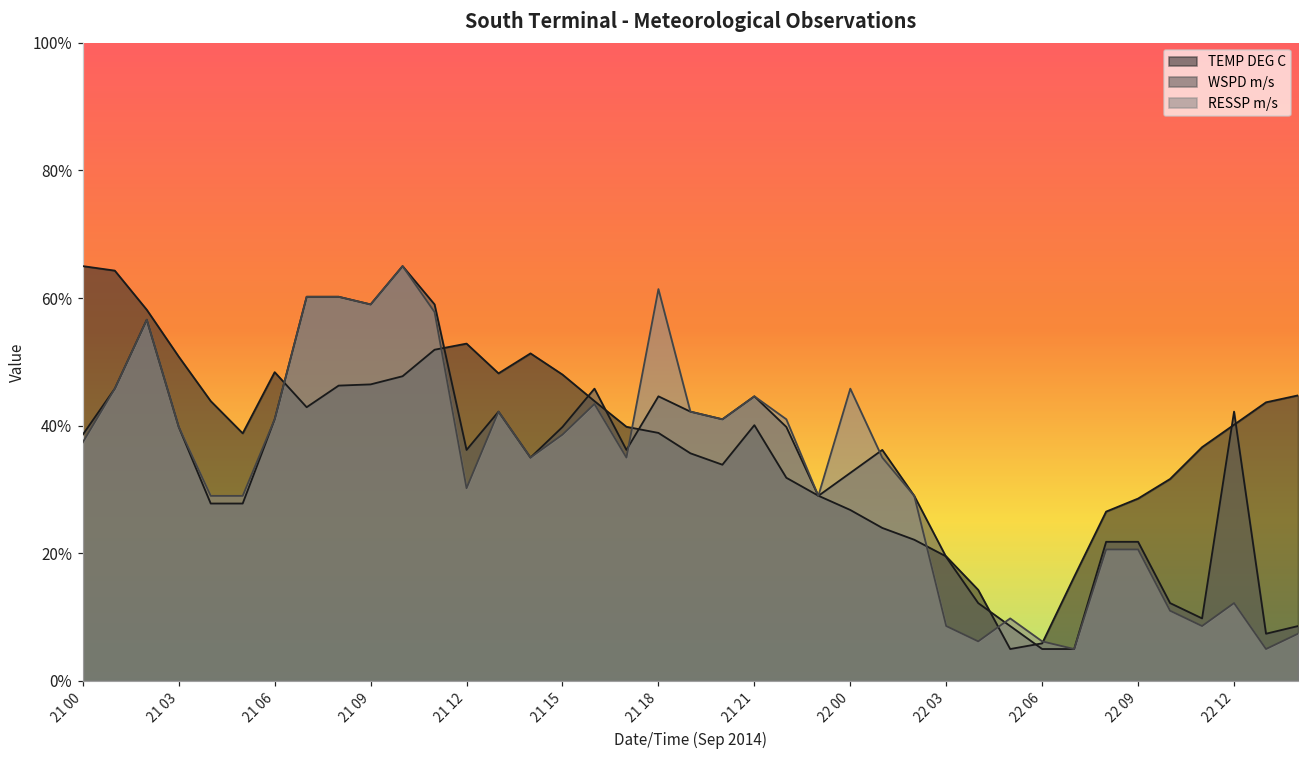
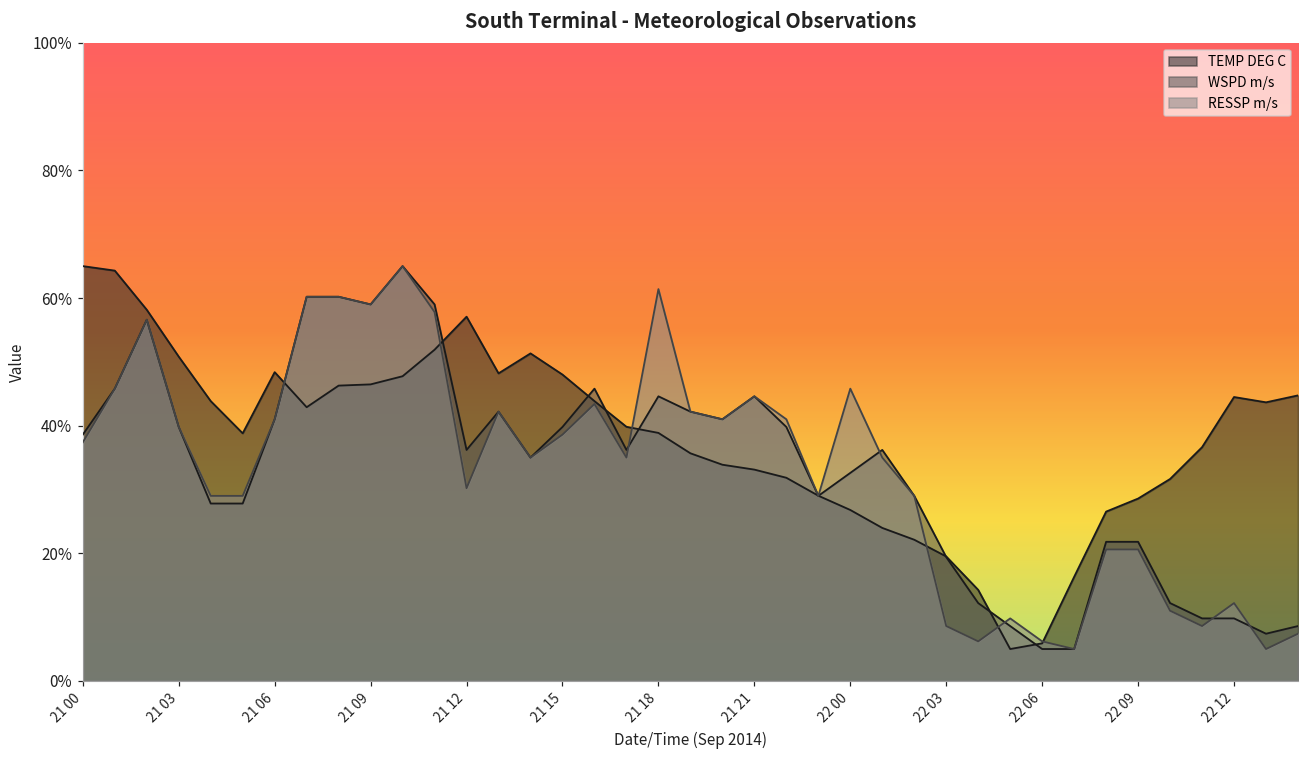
  {
    "TEMP DEG C": {
      "21 00": "65%",
      "21 03": "51%",
      "21 06": "48%",
      "21 09": "46%",
-     "21 12": "53%",
+     "21 12": "57%",
      "21 15": "48%",
      "21 18": "39%",
-     "21 21": "40%",
+     "21 21": "33%",
      "22 00": "27%",
      "22 09": "29%",
-     "22 12": "40%"
+     "22 12": "44%"
    },
    "WSPD m/s": {
      "21 00": "39%",
      "21 12": "36%",
      "21 15": "40%",
      "21 18": "45%",
      "22 00": "33%",
      "22 06": "5%",
      "22 09": "22%",
-     "22 12": "42%"
+     "22 12": "10%"
    },
    "RESSP m/s": {
      "21 00": "37%",
      "21 12": "30%",
      "21 15": "39%",
      "21 18": "61%",
      "22 00": "46%",
      "22 03": "9%",
      "22 09": "21%",
      "22 12": "12%"
    }
  }
